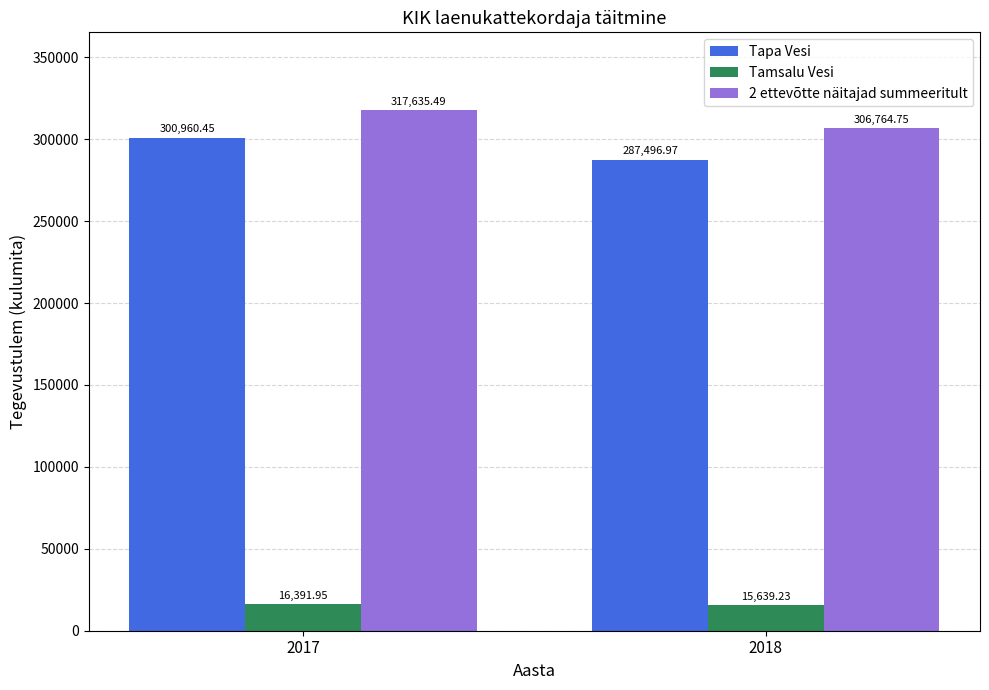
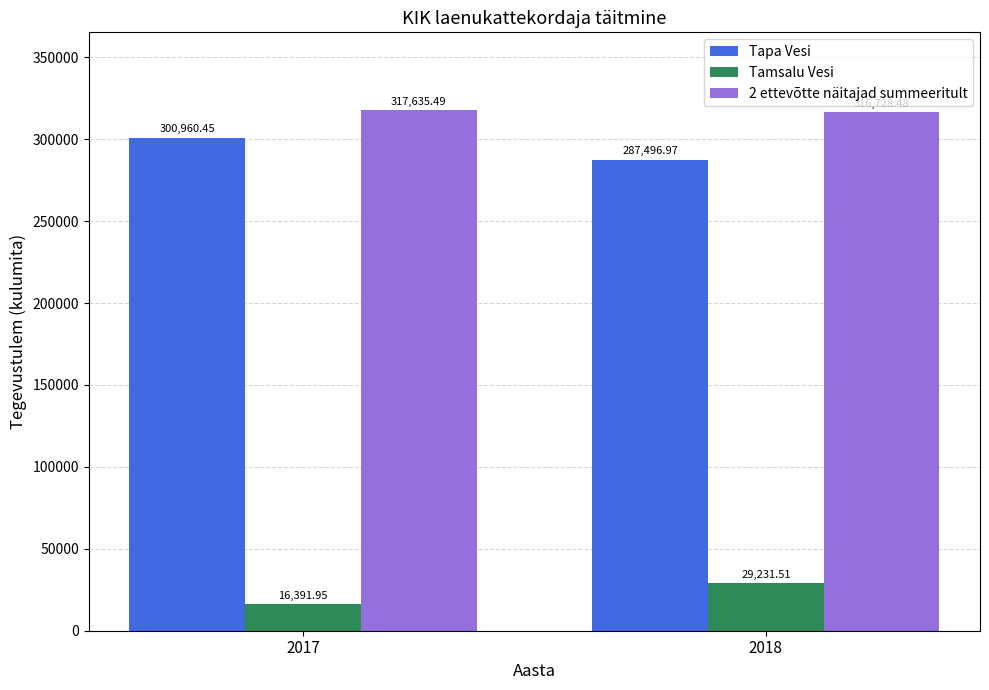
  {
    "Tapa Vesi": {
      "2017": "300,960.45",
      "2018": "287,496.97"
    },
    "Tamsalu Vesi": {
      "2017": "16,391.95",
-     "2018": "15,639.23"
+     "2018": "29,231.51"
    },
    "2 ettevõtte näitajad summeeritult": {
-     "2018": "307000"
+     "2018": "317000"
    }
  }
